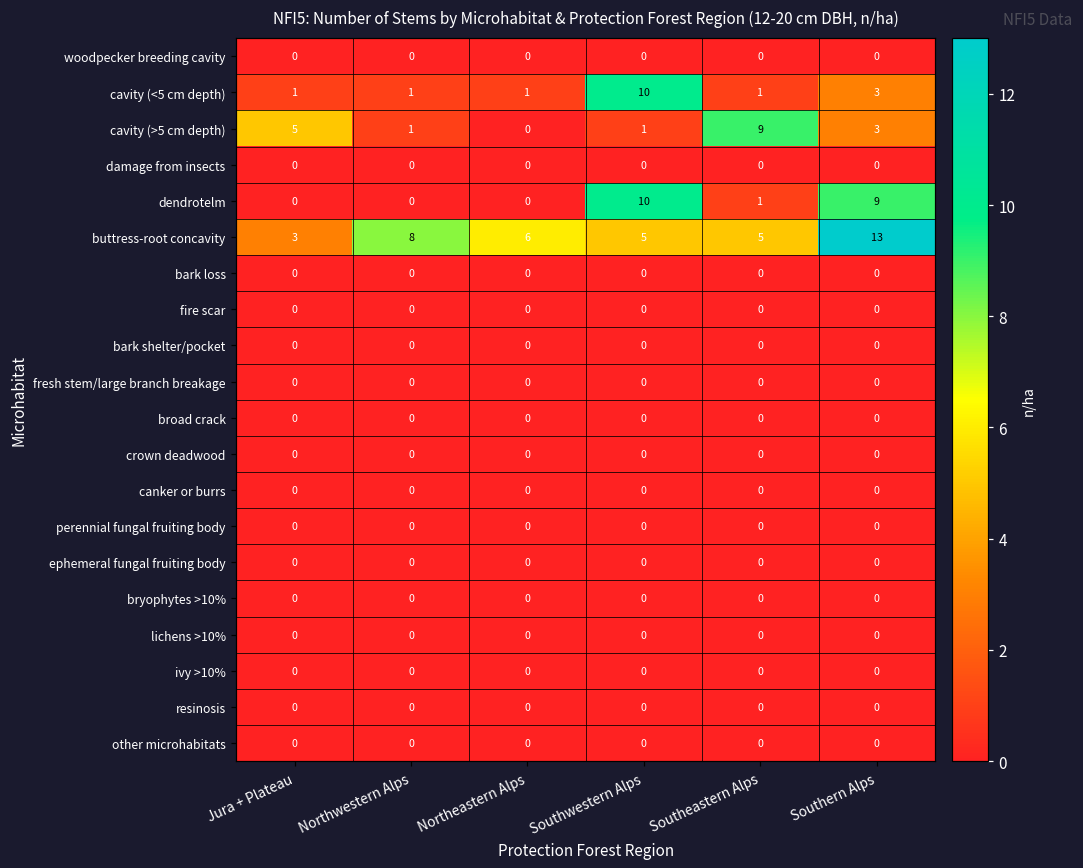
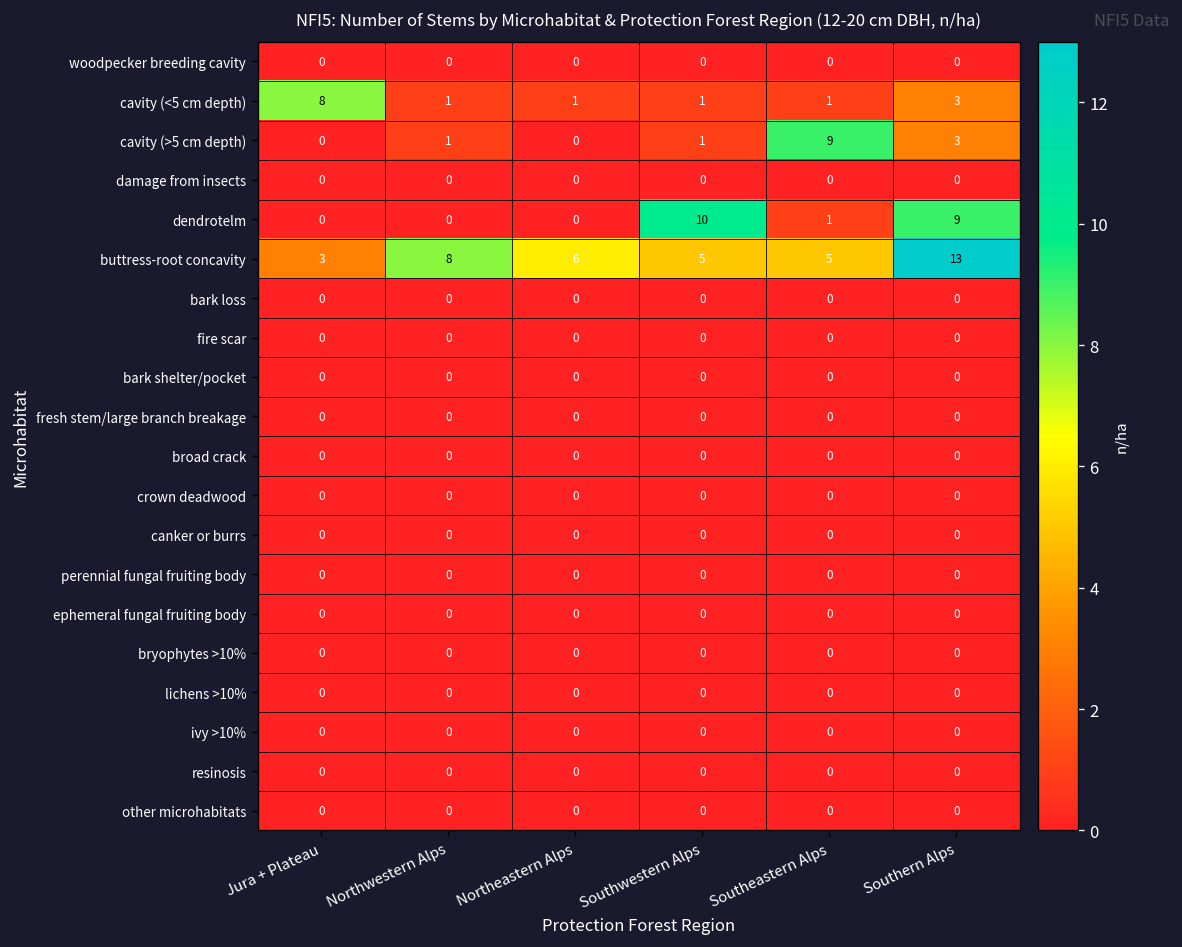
  {
    "woodpecker breeding cavity": {
      "Jura + Plateau": 0,
      "Northwestern Alps": 0,
      "Northeastern Alps": 0,
      "Southwestern Alps": 0,
      "Southeastern Alps": 0,
      "Southern Alps": 0
    },
    "cavity (<5 cm depth)": {
-     "Jura + Plateau": 1,
+     "Jura + Plateau": 8,
      "Northwestern Alps": 1,
      "Northeastern Alps": 1,
-     "Southwestern Alps": 10,
+     "Southwestern Alps": 1,
      "Southeastern Alps": 1,
      "Southern Alps": 3
    },
    "cavity (>5 cm depth)": {
-     "Jura + Plateau": 5,
+     "Jura + Plateau": 0,
      "Northwestern Alps": 1,
      "Northeastern Alps": 0,
      "Southwestern Alps": 1,
      "Southeastern Alps": 9,
      "Southern Alps": 3
    },
    "damage from insects": {
      "Jura + Plateau": 0,
      "Northwestern Alps": 0,
      "Northeastern Alps": 0,
      "Southwestern Alps": 0,
      "Southeastern Alps": 0,
      "Southern Alps": 0
    },
    "dendrotelm": {
      "Jura + Plateau": 0,
      "Northwestern Alps": 0,
      "Northeastern Alps": 0,
      "Southwestern Alps": 10,
      "Southeastern Alps": 1,
      "Southern Alps": 9
    },
    "buttress-root concavity": {
      "Jura + Plateau": 3,
      "Northwestern Alps": 8,
      "Northeastern Alps": 6,
      "Southwestern Alps": 5,
      "Southeastern Alps": 5,
      "Southern Alps": 13
    },
    "bark loss": {
      "Jura + Plateau": 0,
      "Northwestern Alps": 0,
      "Northeastern Alps": 0,
      "Southwestern Alps": 0,
      "Southeastern Alps": 0,
      "Southern Alps": 0
    },
    "fire scar": {
      "Jura + Plateau": 0,
      "Northwestern Alps": 0,
      "Northeastern Alps": 0,
      "Southwestern Alps": 0,
      "Southeastern Alps": 0,
      "Southern Alps": 0
    },
    "bark shelter/pocket": {
      "Jura + Plateau": 0,
      "Northwestern Alps": 0,
      "Northeastern Alps": 0,
      "Southwestern Alps": 0,
      "Southeastern Alps": 0,
      "Southern Alps": 0
    },
    "fresh stem/large branch breakage": {
      "Jura + Plateau": 0,
      "Northwestern Alps": 0,
      "Northeastern Alps": 0,
      "Southwestern Alps": 0,
      "Southeastern Alps": 0,
      "Southern Alps": 0
    },
    "broad crack": {
      "Jura + Plateau": 0,
      "Northwestern Alps": 0,
      "Northeastern Alps": 0,
      "Southwestern Alps": 0,
      "Southeastern Alps": 0,
      "Southern Alps": 0
    },
    "crown deadwood": {
      "Jura + Plateau": 0,
      "Northwestern Alps": 0,
      "Northeastern Alps": 0,
      "Southwestern Alps": 0,
      "Southeastern Alps": 0,
      "Southern Alps": 0
    },
    "canker or burrs": {
      "Jura + Plateau": 0,
      "Northwestern Alps": 0,
      "Northeastern Alps": 0,
      "Southwestern Alps": 0,
      "Southeastern Alps": 0,
      "Southern Alps": 0
    },
    "perennial fungal fruiting body": {
      "Jura + Plateau": 0,
      "Northwestern Alps": 0,
      "Northeastern Alps": 0,
      "Southwestern Alps": 0,
      "Southeastern Alps": 0,
      "Southern Alps": 0
    },
    "ephemeral fungal fruiting body": {
      "Jura + Plateau": 0,
      "Northwestern Alps": 0,
      "Northeastern Alps": 0,
      "Southwestern Alps": 0,
      "Southeastern Alps": 0,
      "Southern Alps": 0
    },
    "bryophytes >10%": {
      "Jura + Plateau": 0,
      "Northwestern Alps": 0,
      "Northeastern Alps": 0,
      "Southwestern Alps": 0,
      "Southeastern Alps": 0,
      "Southern Alps": 0
    },
    "lichens >10%": {
      "Jura + Plateau": 0,
      "Northwestern Alps": 0,
      "Northeastern Alps": 0,
      "Southwestern Alps": 0,
      "Southeastern Alps": 0,
      "Southern Alps": 0
    },
    "ivy >10%": {
      "Jura + Plateau": 0,
      "Northwestern Alps": 0,
      "Northeastern Alps": 0,
      "Southwestern Alps": 0,
      "Southeastern Alps": 0,
      "Southern Alps": 0
    },
    "resinosis": {
      "Jura + Plateau": 0,
      "Northwestern Alps": 0,
      "Northeastern Alps": 0,
      "Southwestern Alps": 0,
      "Southeastern Alps": 0,
      "Southern Alps": 0
    },
    "other microhabitats": {
      "Jura + Plateau": 0,
      "Northwestern Alps": 0,
      "Northeastern Alps": 0,
      "Southwestern Alps": 0,
      "Southeastern Alps": 0,
      "Southern Alps": 0
    }
  }
